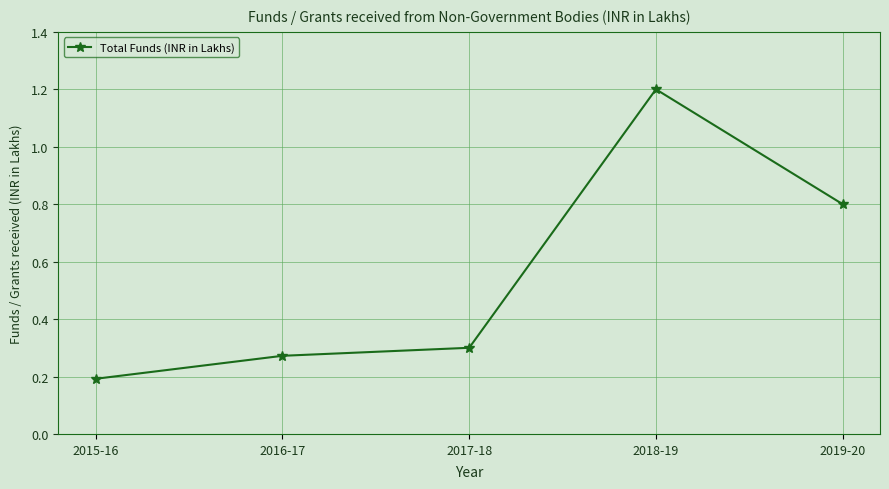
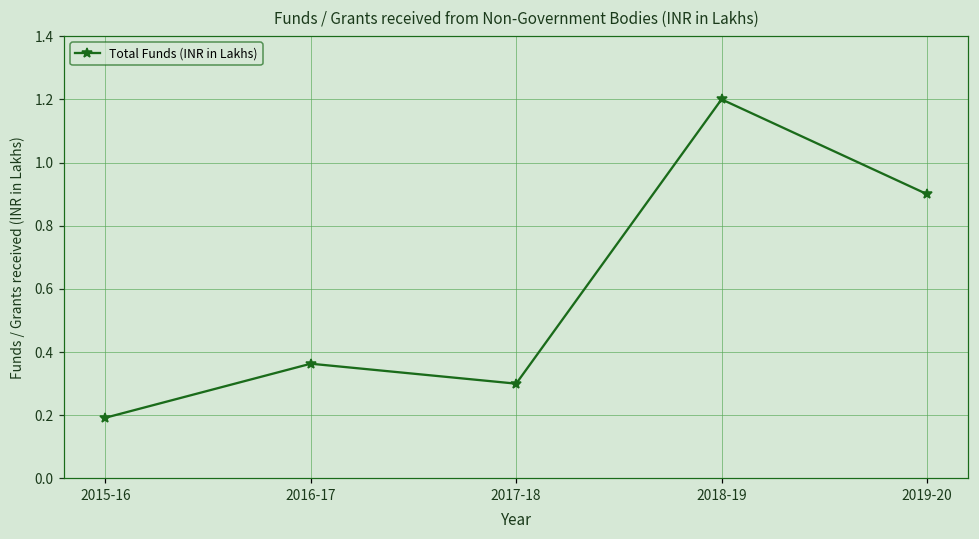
  {
    "2015-16": 0.19,
-   "2016-17": 0.27,
+   "2016-17": 0.36,
    "2017-18": 0.30,
    "2018-19": 1.20,
-   "2019-20": 0.8
+   "2019-20": 0.9
  }
